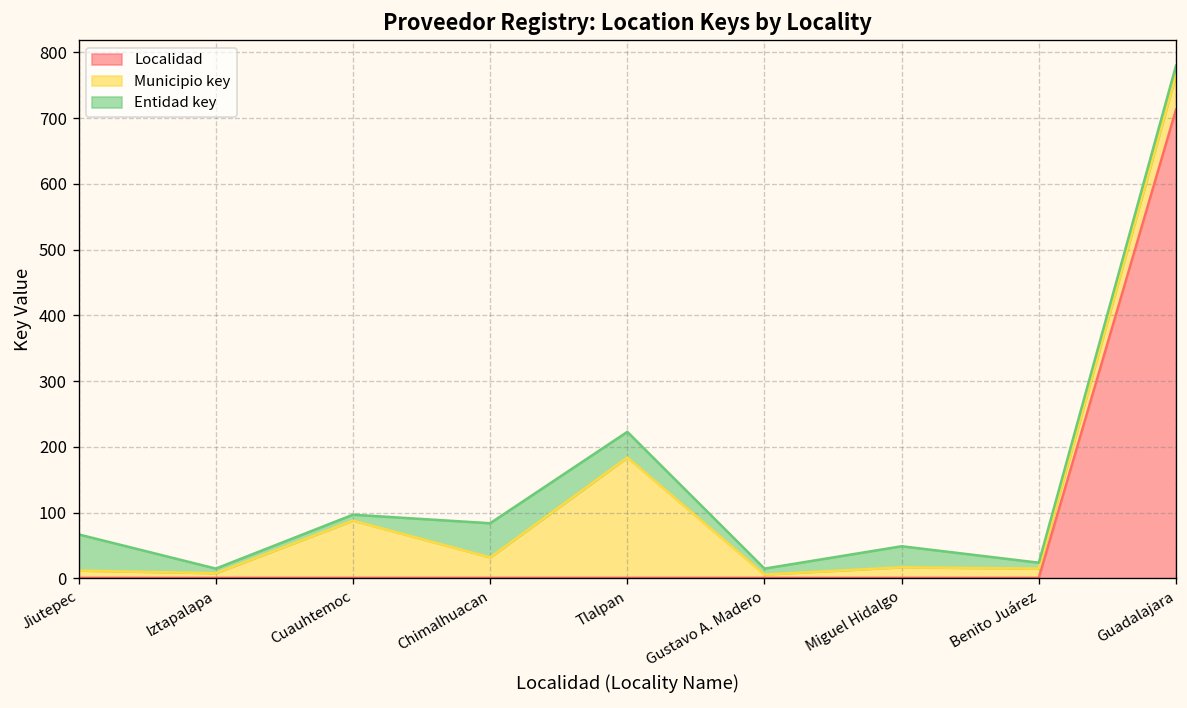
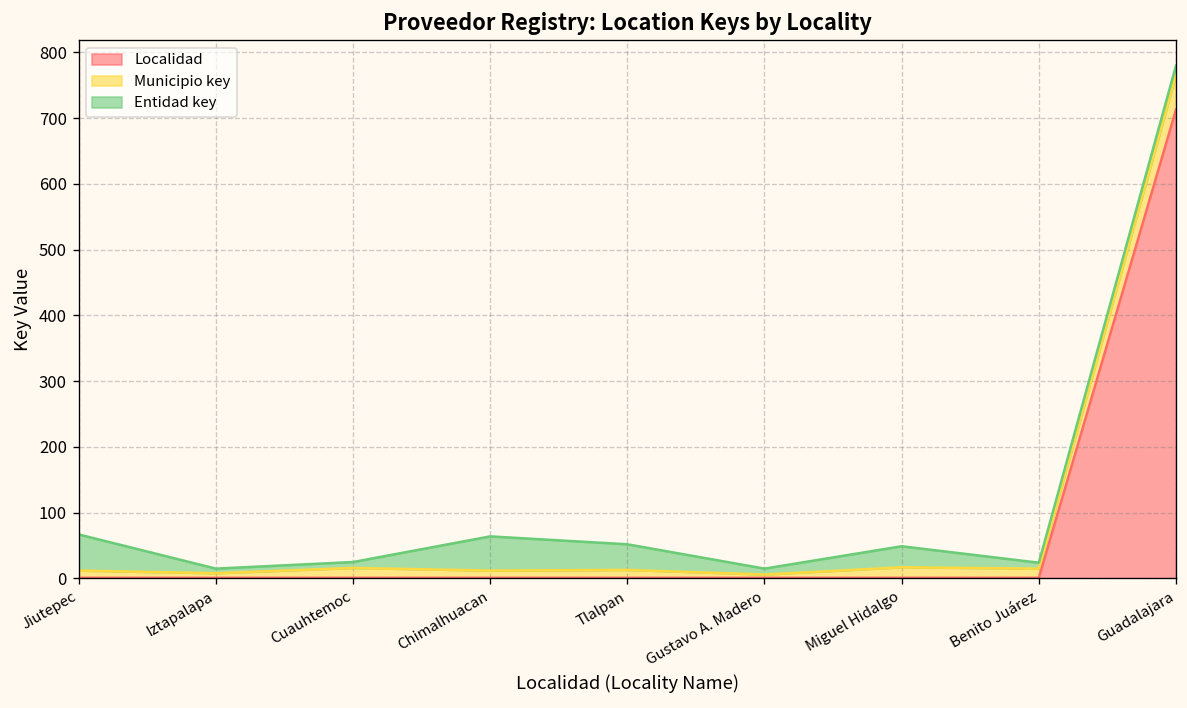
  {
    "Localidad": {
      "Jiutepec": 0,
      "Iztapalapa": 0,
      "Cuauhtemoc": 0,
      "Chimalhuacan": 0,
      "Tlalpan": 0,
      "Gustavo A. Madero": 0,
      "Miguel Hidalgo": 0,
      "Benito Juárez": 0,
      "Guadalajara": 710
    },
    "Municipio key": {
      "Jiutepec": 10,
      "Iztapalapa": 10,
-     "Cuauhtemoc": 90,
-     "Chimalhuacan": 30,
-     "Tlalpan": 180,
+     "Cuauhtemoc": 20,
+     "Chimalhuacan": 10,
+     "Tlalpan": 10,
      "Gustavo A. Madero": 10,
      "Miguel Hidalgo": 20,
      "Benito Juárez": 10,
      "Guadalajara": 50
    },
    "Entidad key": {
      "Jiutepec": 60,
      "Iztapalapa": 10,
      "Cuauhtemoc": 10,
      "Chimalhuacan": 50,
      "Tlalpan": 40,
      "Gustavo A. Madero": 10,
      "Miguel Hidalgo": 30,
      "Benito Juárez": 10,
      "Guadalajara": 10
    }
  }
